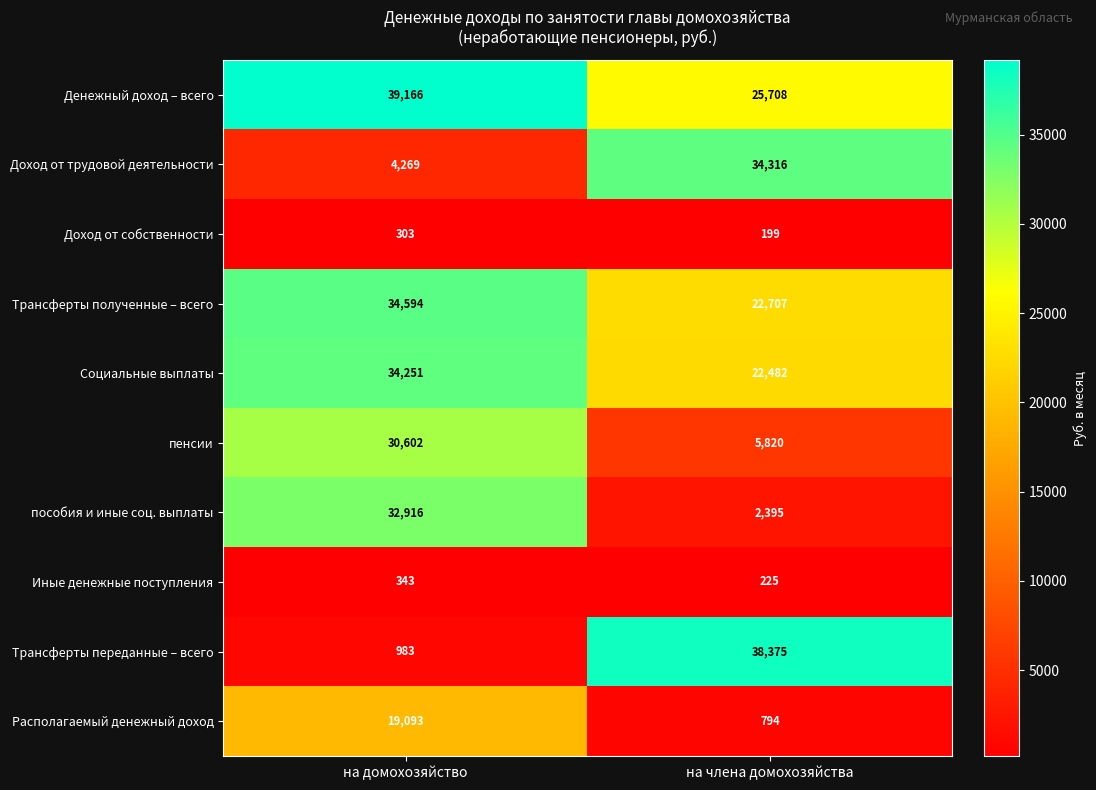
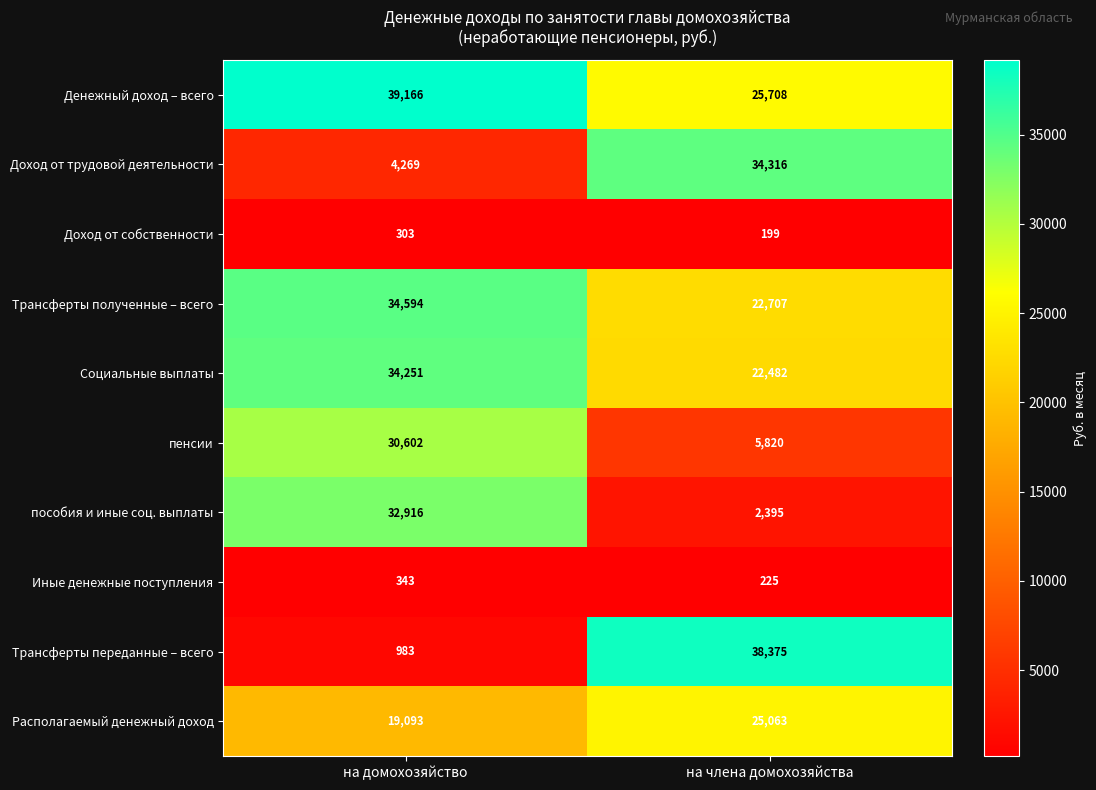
  {
    "Денежный доход – всего": {
      "на домохозяйство": "39,166",
      "на члена домохозяйства": "25,708"
    },
    "Доход от трудовой деятельности": {
      "на домохозяйство": "4,269",
      "на члена домохозяйства": "34,316"
    },
    "Доход от собственности": {
      "на домохозяйство": "303",
      "на члена домохозяйства": "199"
    },
    "Трансферты полученные – всего": {
      "на домохозяйство": "34,594",
      "на члена домохозяйства": "22,707"
    },
    "Социальные выплаты": {
      "на домохозяйство": "34,251",
      "на члена домохозяйства": "22,482"
    },
    "пенсии": {
      "на домохозяйство": "30,602",
      "на члена домохозяйства": "5,820"
    },
    "пособия и иные соц. выплаты": {
      "на домохозяйство": "32,916",
      "на члена домохозяйства": "2,395"
    },
    "Иные денежные поступления": {
      "на домохозяйство": "343",
      "на члена домохозяйства": "225"
    },
    "Трансферты переданные – всего": {
      "на домохозяйство": "983",
      "на члена домохозяйства": "38,375"
    },
    "Располагаемый денежный доход": {
      "на домохозяйство": "19,093",
-     "на члена домохозяйства": "794"
+     "на члена домохозяйства": "25,063"
    }
  }
